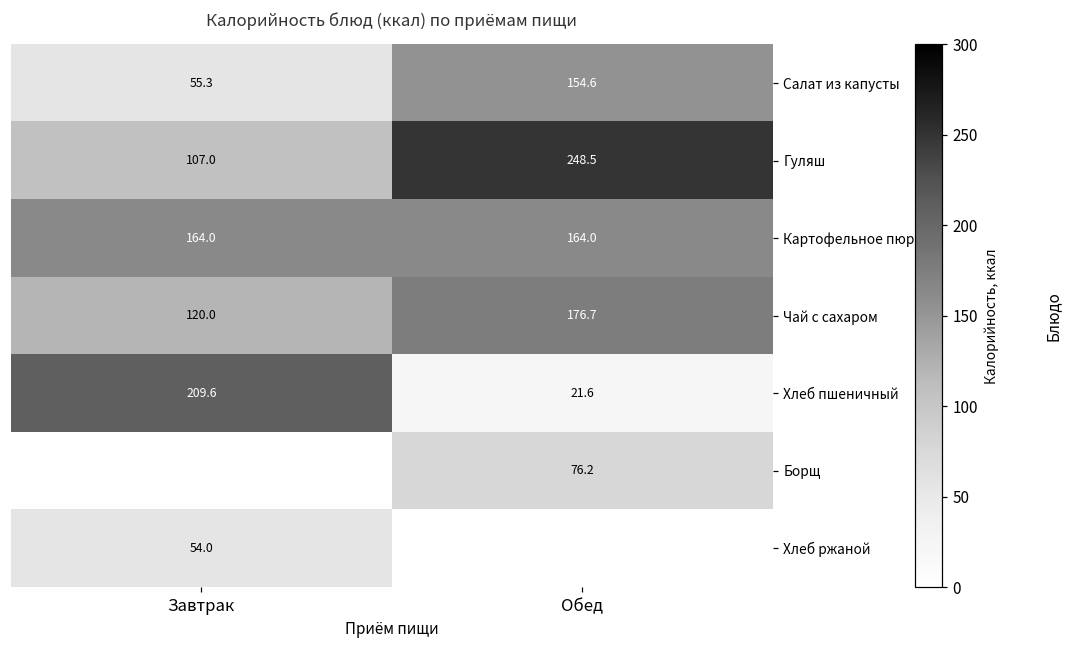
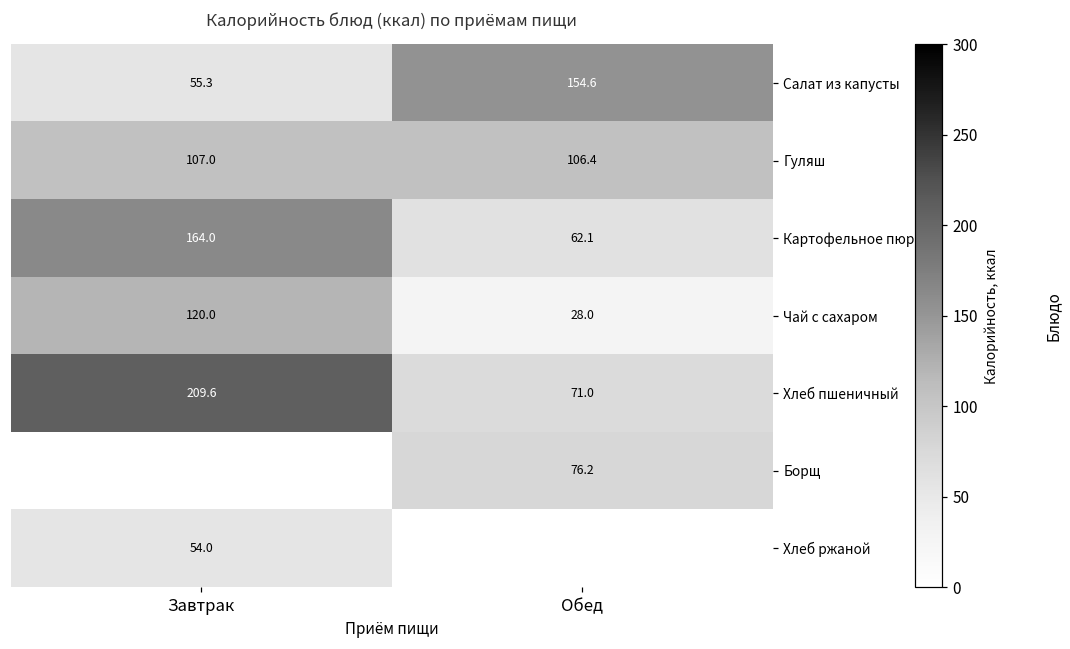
  {
    "Салат из капусты": {
      "Завтрак": 55.3,
      "Обед": 154.6
    },
    "Гуляш": {
      "Завтрак": 107.0,
-     "Обед": 248.5
+     "Обед": 106.4
    },
    "Картофельное пюре": {
      "Завтрак": 164.0,
-     "Обед": 164.0
+     "Обед": 62.1
    },
    "Чай с сахаром": {
      "Завтрак": 120.0,
-     "Обед": 176.7
+     "Обед": 28.0
    },
    "Хлеб пшеничный": {
      "Завтрак": 209.6,
-     "Обед": 21.6
+     "Обед": 71.0
    },
    "Борщ": {
      "Обед": 76.2
    },
    "Хлеб ржаной": {
      "Завтрак": 54.0
    }
  }
